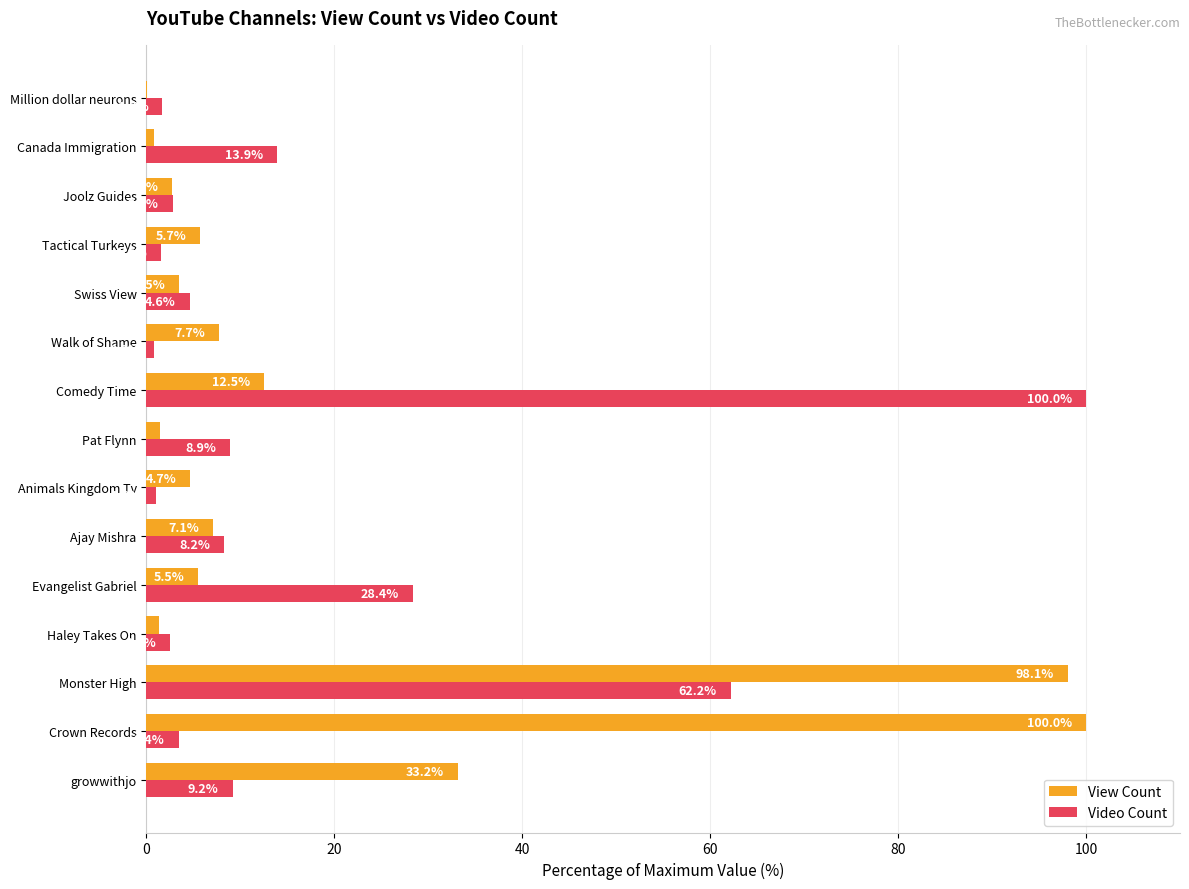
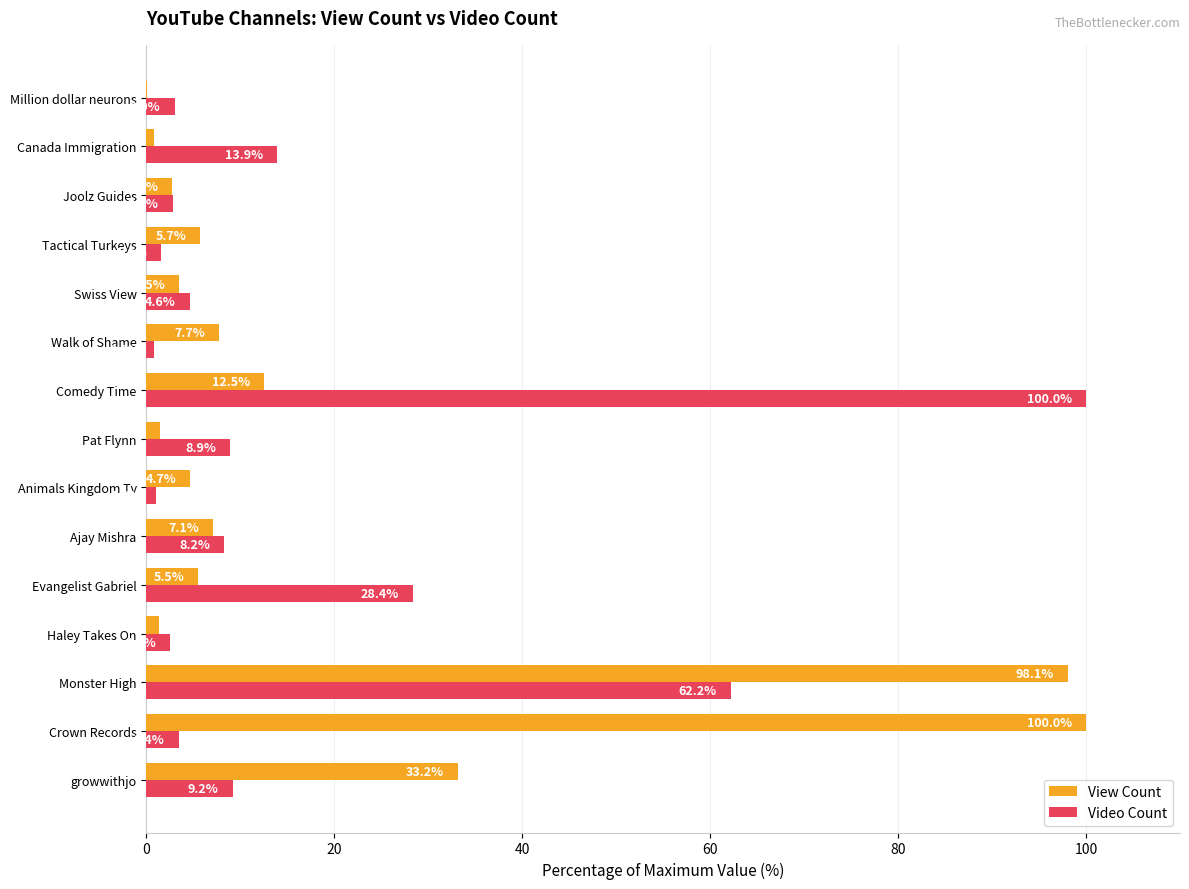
  {
    "View Count": {
      "Tactical Turkeys": "5.7%",
      "Swiss View": "3.5%",
      "Walk of Shame": "7.7%",
      "Comedy Time": "12.5%",
      "Animals Kingdom Tv": "4.7%",
      "Ajay Mishra": "7.1%",
      "Evangelist Gabriel": "5.5%",
      "Monster High": "98.1%",
      "Crown Records": "100.0%",
      "growwithjo": "33.2%"
    },
    "Video Count": {
-     "Million dollar neurons": "2",
+     "Million dollar neurons": "3",
      "Joolz Guides": "3",
      "Tactical Turkeys": "2",
      "Walk of Shame": "1",
      "Animals Kingdom Tv": "1",
      "Haley Takes On": "3"
    }
  }
